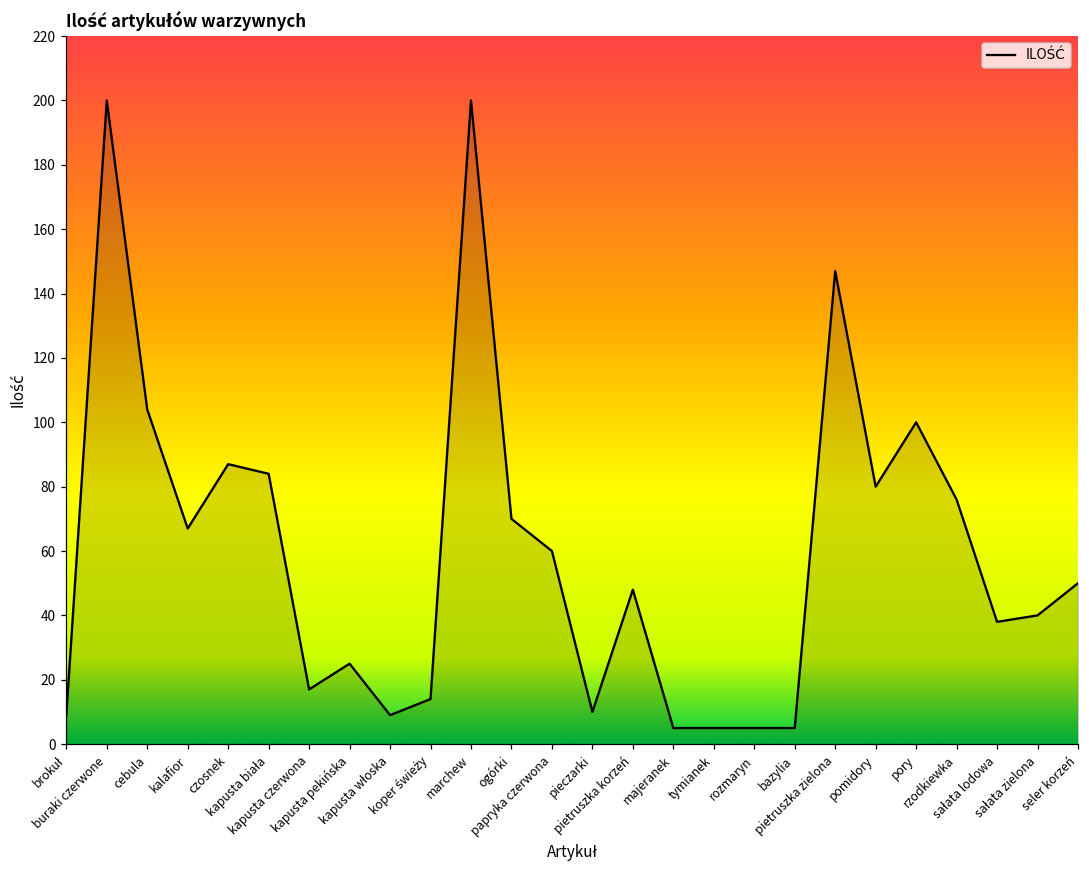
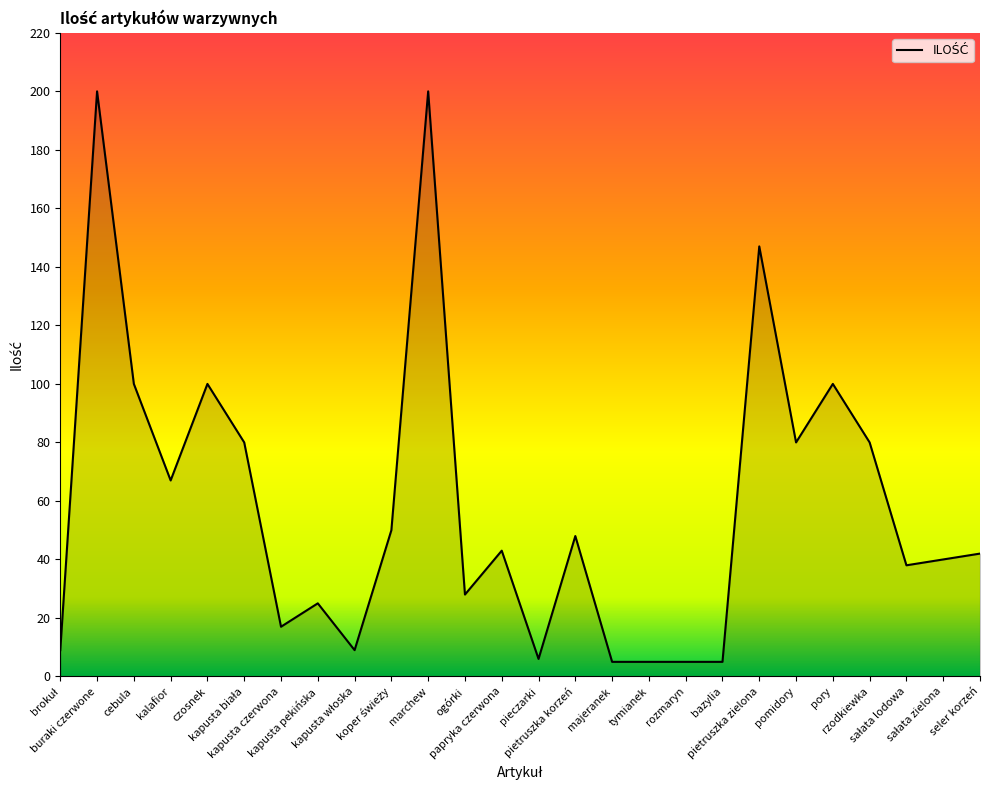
  {
    "brokuł": 9,
    "buraki czerwone": 200,
-   "cebula": 104,
+   "cebula": 100,
    "kalafior": 67,
-   "czosnek": 87,
-   "kapusta biała": 84,
+   "czosnek": 100,
+   "kapusta biała": 80,
    "kapusta czerwona": 17,
    "kapusta pekińska": 25,
    "kapusta włoska": 9,
-   "koper świeży": 14,
+   "koper świeży": 50,
    "marchew": 200,
-   "ogórki": 70,
-   "papryka czerwona": 60,
-   "pieczarki": 10,
+   "ogórki": 28,
+   "papryka czerwona": 43,
+   "pieczarki": 6,
    "pietruszka korzeń": 48,
    "majeranek": 5,
    "tymianek": 5,
    "rozmaryn": 5,
    "bazylia": 5,
    "pietruszka zielona": 147,
    "pomidory": 80,
    "pory": 100,
-   "rzodkiewka": 76,
+   "rzodkiewka": 80,
    "sałata lodowa": 38,
    "sałata zielona": 40,
-   "seler korzeń": 50
+   "seler korzeń": 42
  }
